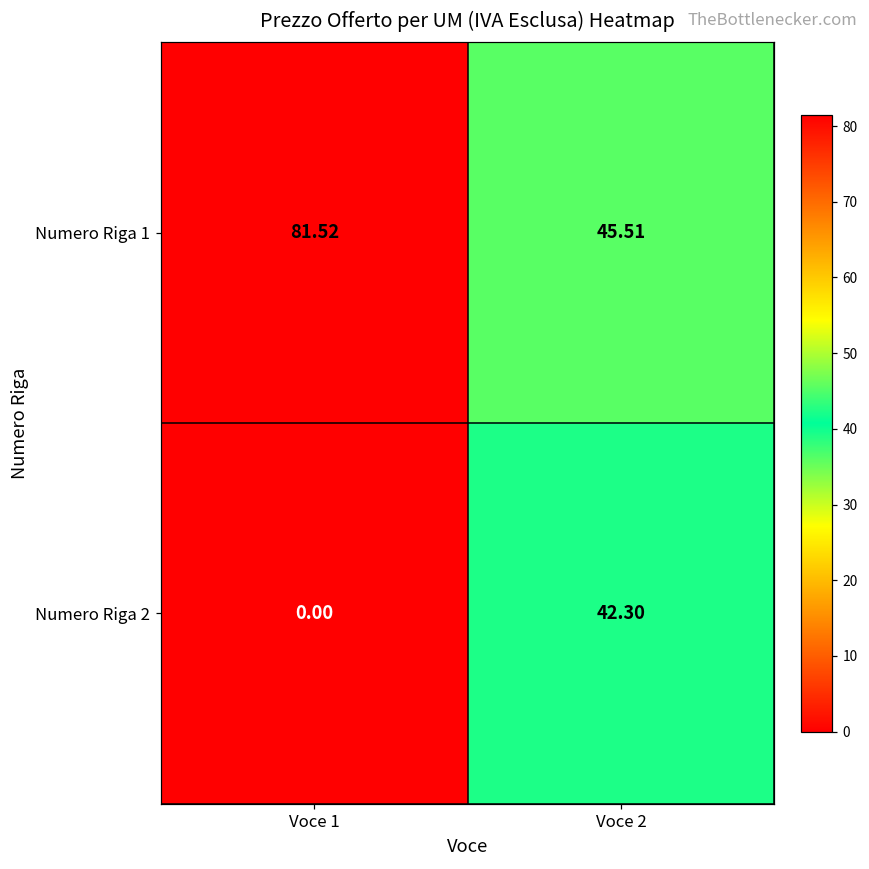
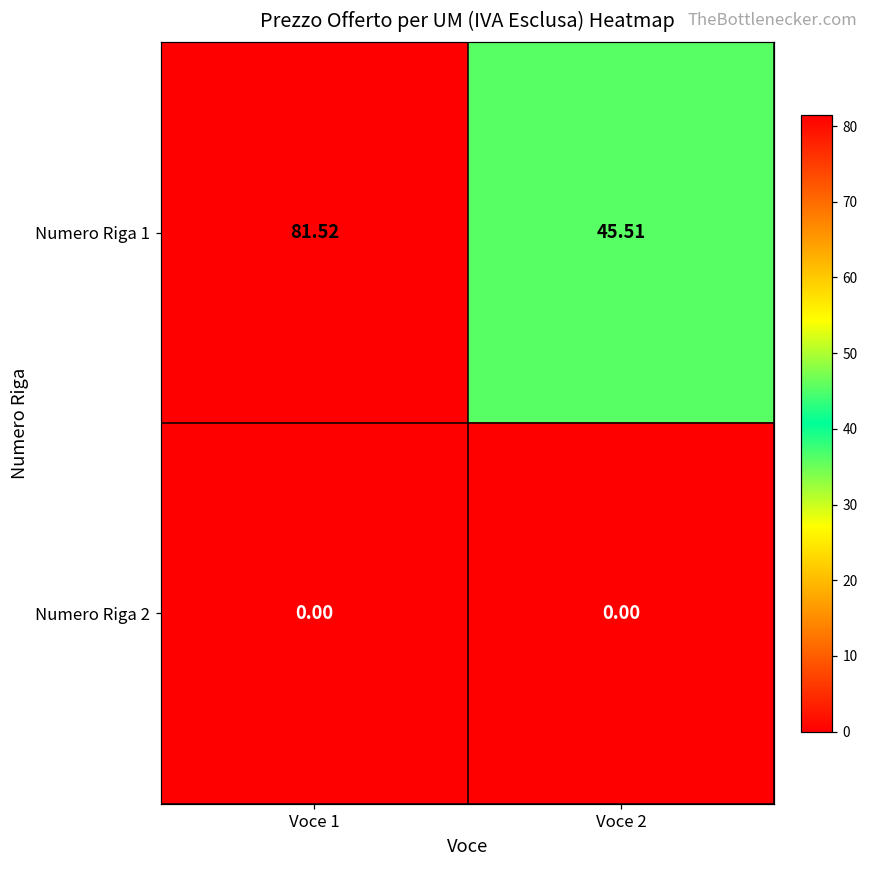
  {
    "Numero Riga 1": {
      "Voce 1": 81.52,
      "Voce 2": 45.51
    },
    "Numero Riga 2": {
      "Voce 1": 0.00,
-     "Voce 2": 42.30
+     "Voce 2": 0.00
    }
  }
